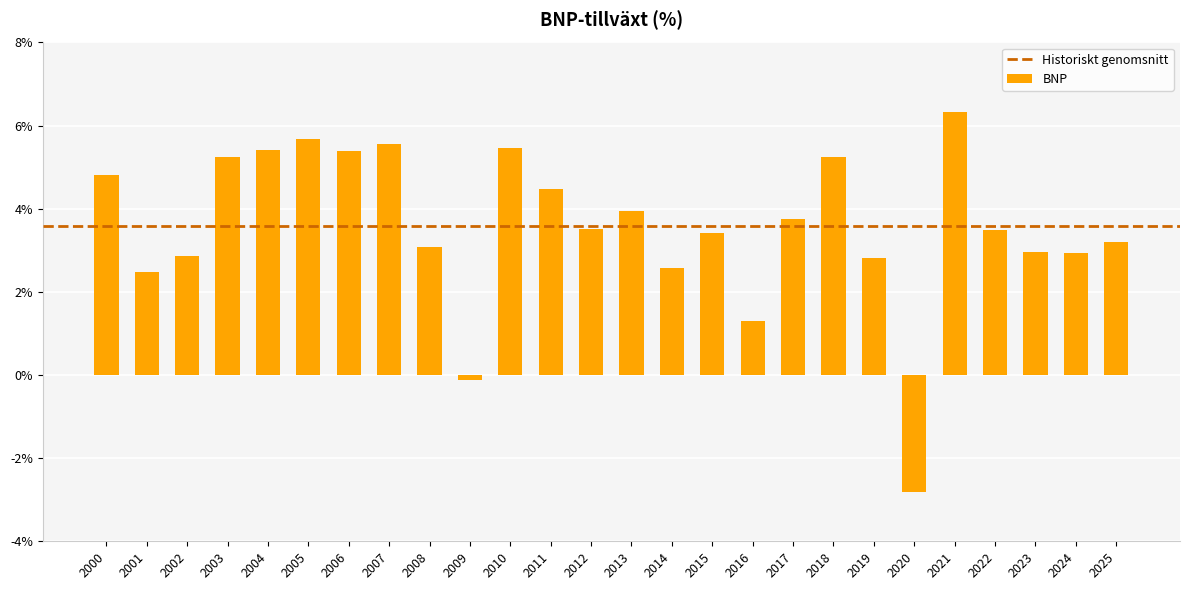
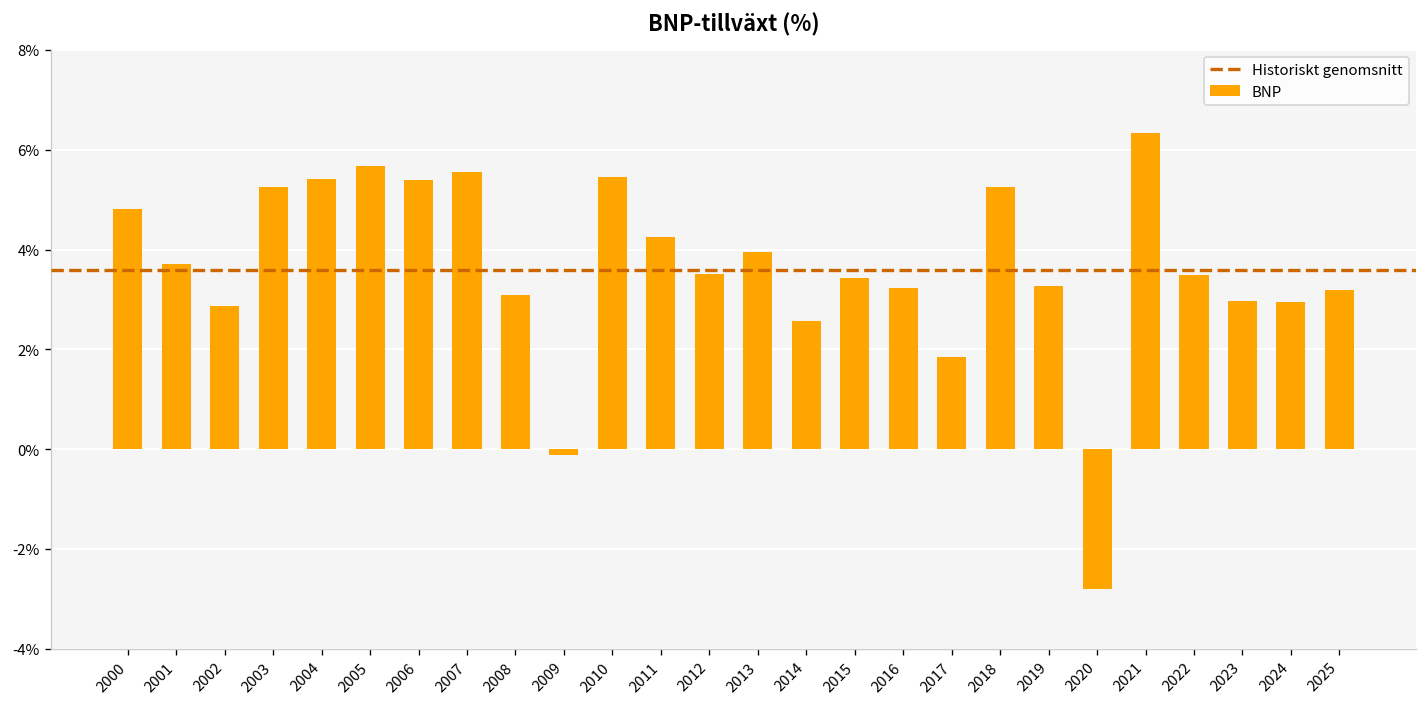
  {
    "2000": "4.8%",
-   "2001": "2.5%",
+   "2001": "3.7%",
    "2002": "2.9%",
    "2003": "5.3%",
    "2004": "5.4%",
    "2005": "5.7%",
    "2006": "5.4%",
    "2007": "5.6%",
    "2008": "3.1%",
    "2009": "-0.1%",
    "2010": "5.5%",
-   "2011": "4.5%",
+   "2011": "4.3%",
    "2012": "3.5%",
    "2013": "3.9%",
    "2014": "2.6%",
    "2015": "3.4%",
-   "2016": "1.3%",
-   "2017": "3.8%",
+   "2016": "3.2%",
+   "2017": "1.8%",
    "2018": "5.2%",
-   "2019": "2.8%",
+   "2019": "3.3%",
    "2020": "-2.8%",
    "2021": "6.3%",
    "2022": "3.5%",
    "2023": "3.0%",
    "2024": "2.9%",
    "2025": "3.2%"
  }
